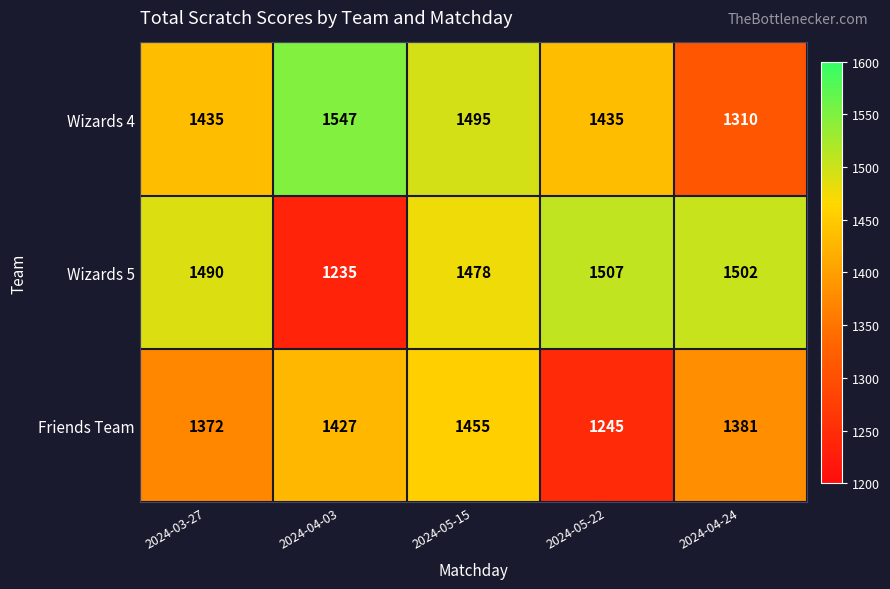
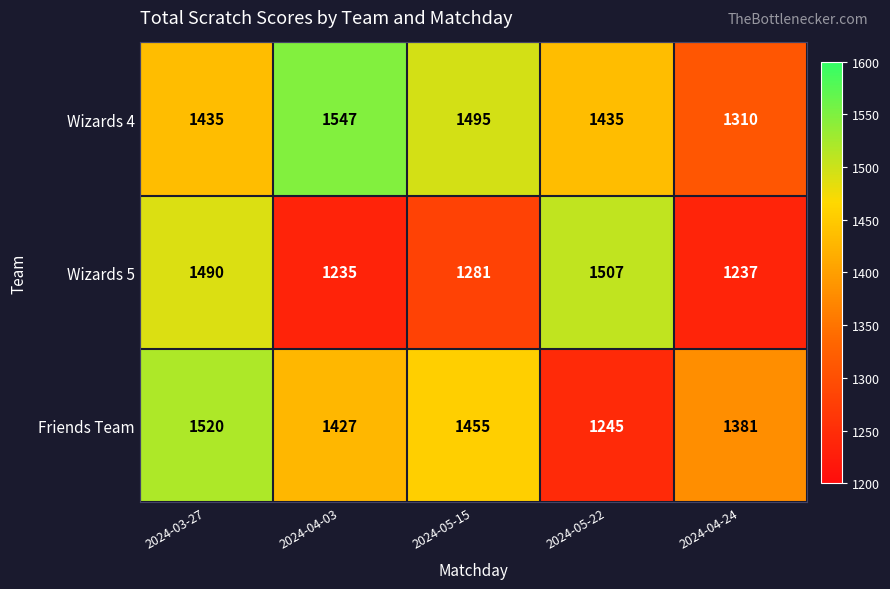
  {
    "Wizards 4": {
      "2024-03-27": 1435,
      "2024-04-03": 1547,
      "2024-05-15": 1495,
      "2024-05-22": 1435,
      "2024-04-24": 1310
    },
    "Wizards 5": {
      "2024-03-27": 1490,
      "2024-04-03": 1235,
-     "2024-05-15": 1478,
+     "2024-05-15": 1281,
      "2024-05-22": 1507,
-     "2024-04-24": 1502
+     "2024-04-24": 1237
    },
    "Friends Team": {
-     "2024-03-27": 1372,
+     "2024-03-27": 1520,
      "2024-04-03": 1427,
      "2024-05-15": 1455,
      "2024-05-22": 1245,
      "2024-04-24": 1381
    }
  }
